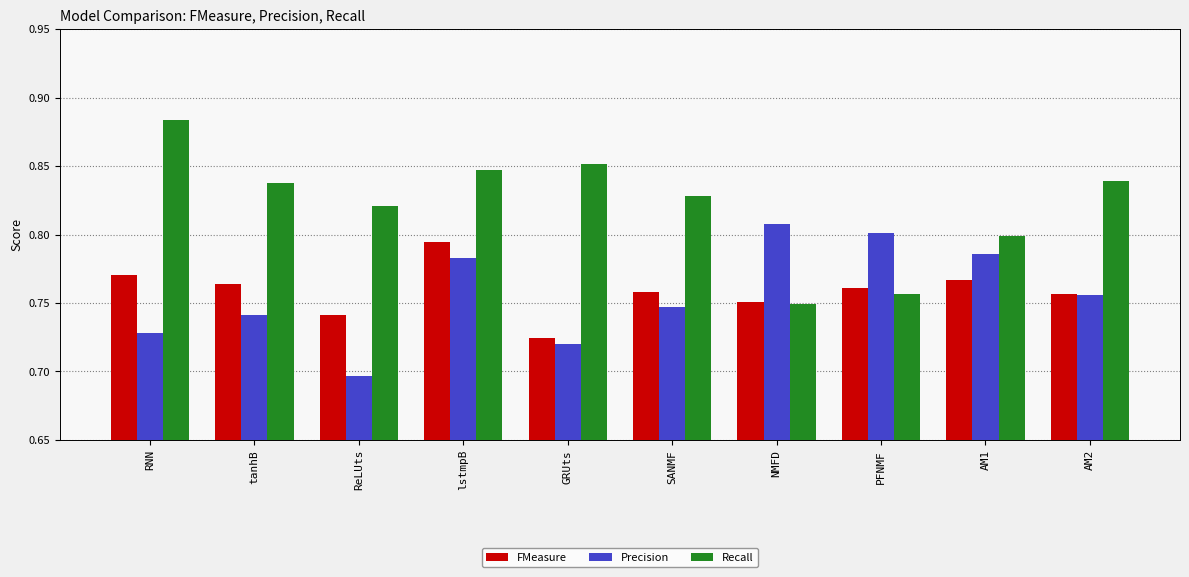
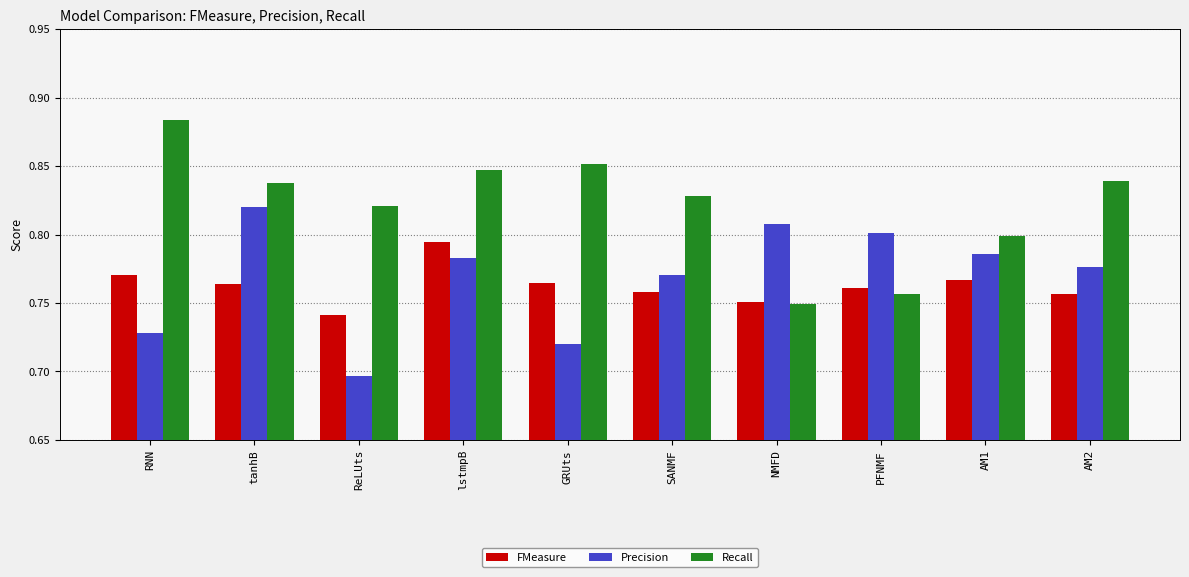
  {
    "FMeasure": {
      "RNN": 0.770,
      "tanhB": 0.764,
      "ReLUts": 0.741,
      "lstmpB": 0.794,
-     "GRUts": 0.725,
+     "GRUts": 0.765,
      "SANMF": 0.758,
      "NMFD": 0.751,
      "PFNMF": 0.761,
      "AM1": 0.767,
      "AM2": 0.756
    },
    "Precision": {
      "RNN": 0.728,
-     "tanhB": 0.741,
+     "tanhB": 0.820,
      "ReLUts": 0.696,
      "lstmpB": 0.783,
      "GRUts": 0.720,
-     "SANMF": 0.747,
+     "SANMF": 0.770,
      "NMFD": 0.808,
      "PFNMF": 0.801,
      "AM1": 0.785,
-     "AM2": 0.756
+     "AM2": 0.777
    },
    "Recall": {
      "RNN": 0.883,
      "tanhB": 0.838,
      "ReLUts": 0.821,
      "lstmpB": 0.847,
      "GRUts": 0.852,
      "SANMF": 0.828,
      "NMFD": 0.749,
      "PFNMF": 0.757,
      "AM1": 0.799,
      "AM2": 0.839
    }
  }
